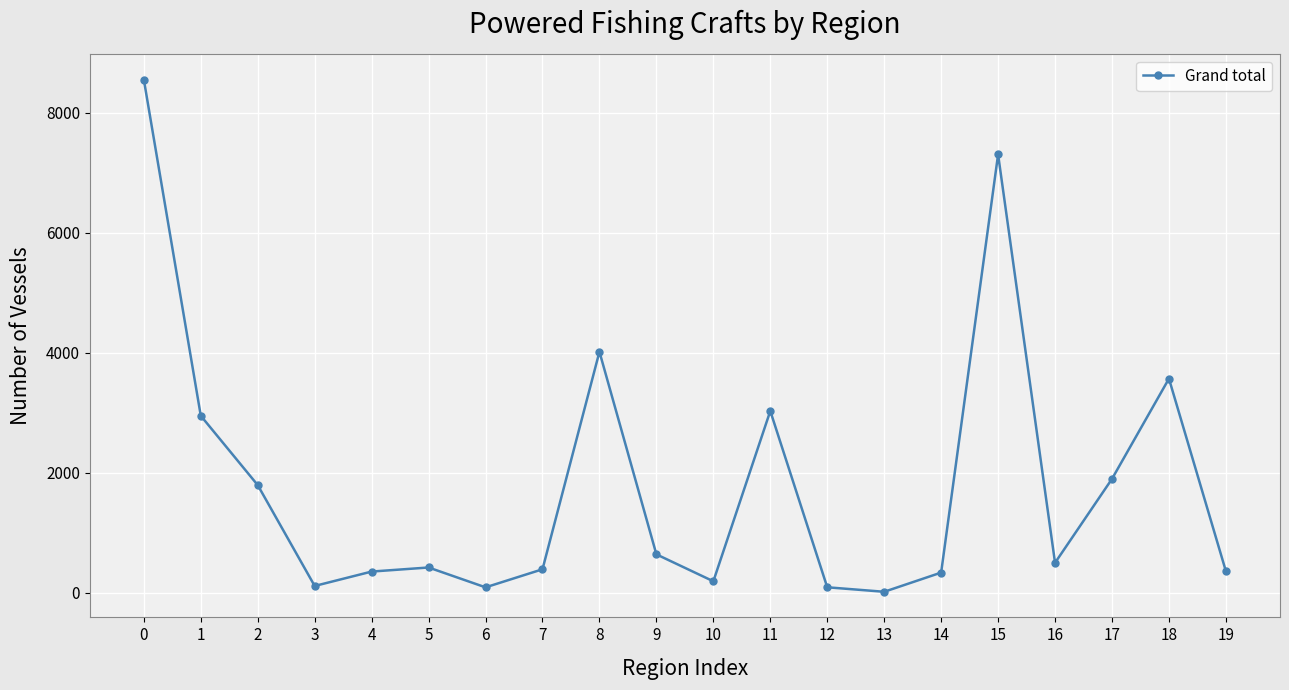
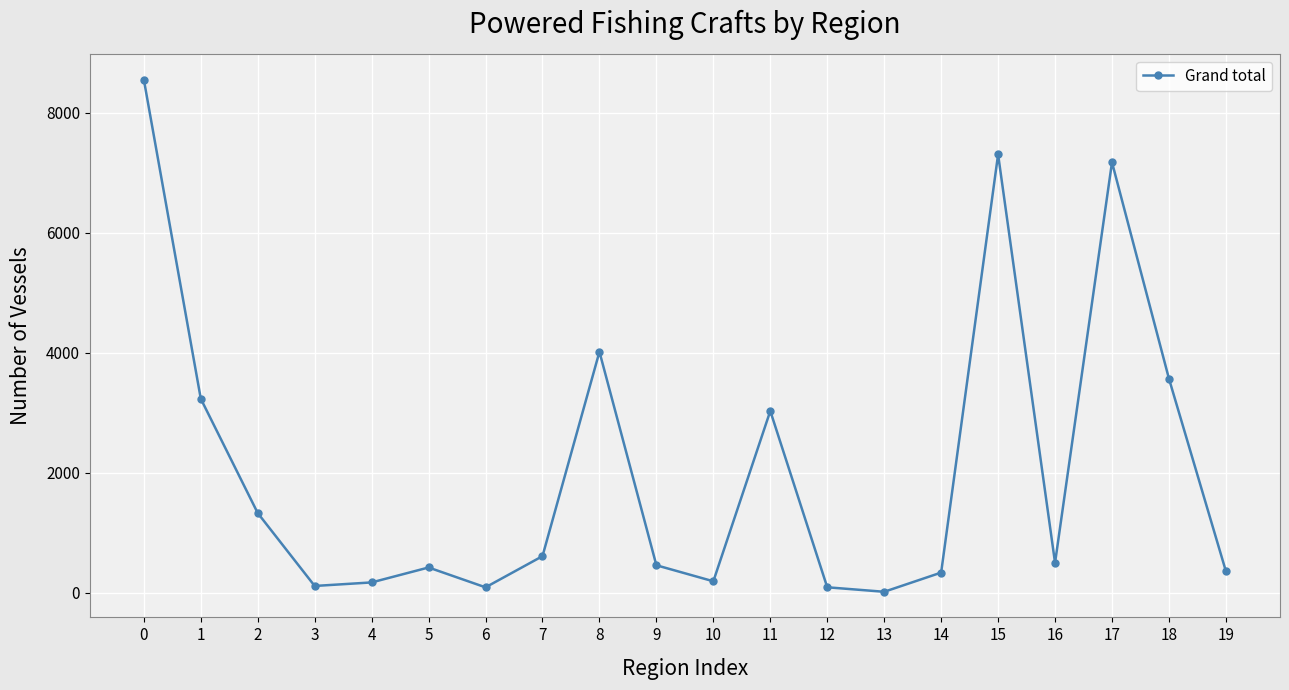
  {
    "0": 8600,
-   "1": 2900,
-   "2": 1800,
+   "1": 3200,
+   "2": 1300,
    "3": 100,
-   "4": 400,
+   "4": 200,
    "5": 400,
    "6": 100,
-   "7": 400,
+   "7": 600,
    "8": 4000,
-   "9": 600,
+   "9": 500,
    "10": 200,
    "11": 3000,
    "12": 100,
    "13": 0,
    "14": 300,
    "15": 7300,
    "16": 500,
-   "17": 1900,
+   "17": 7200,
    "18": 3600,
    "19": 400
  }
